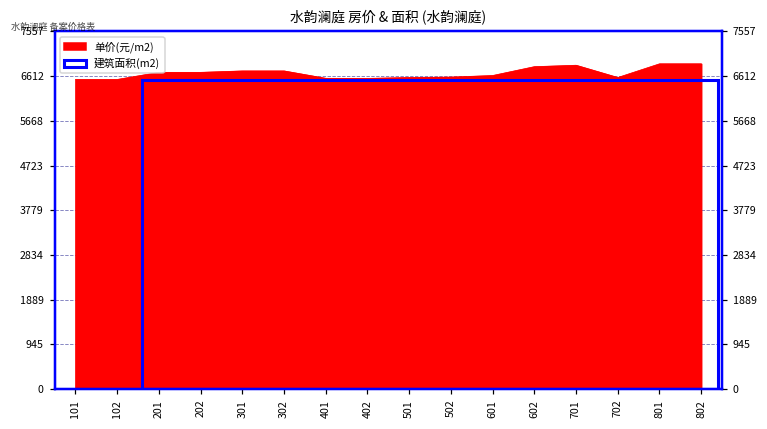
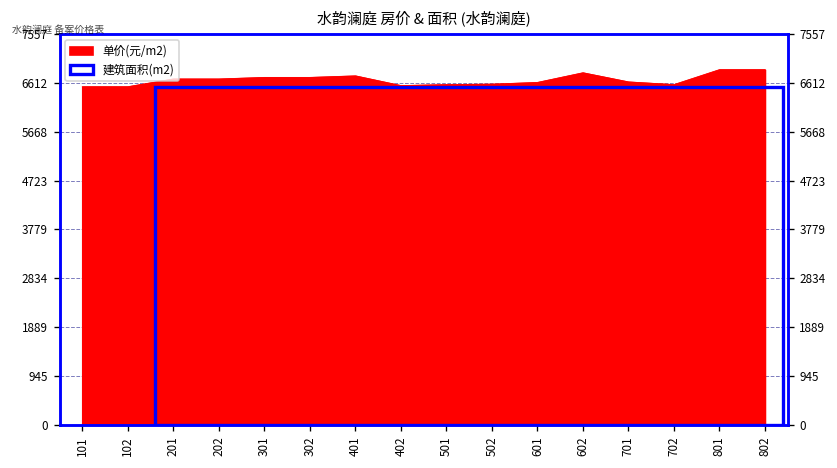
  {
    "101": 6500,
    "102": 6500,
    "202": 6700,
    "301": 6700,
    "302": 6700,
-   "401": 6600,
+   "401": 6800,
    "402": 6600,
    "501": 6600,
    "502": 6600,
    "601": 6600,
    "602": 6800,
-   "701": 6800,
+   "701": 6600,
    "702": 6600,
    "801": 6900,
    "802": 6900
  }
